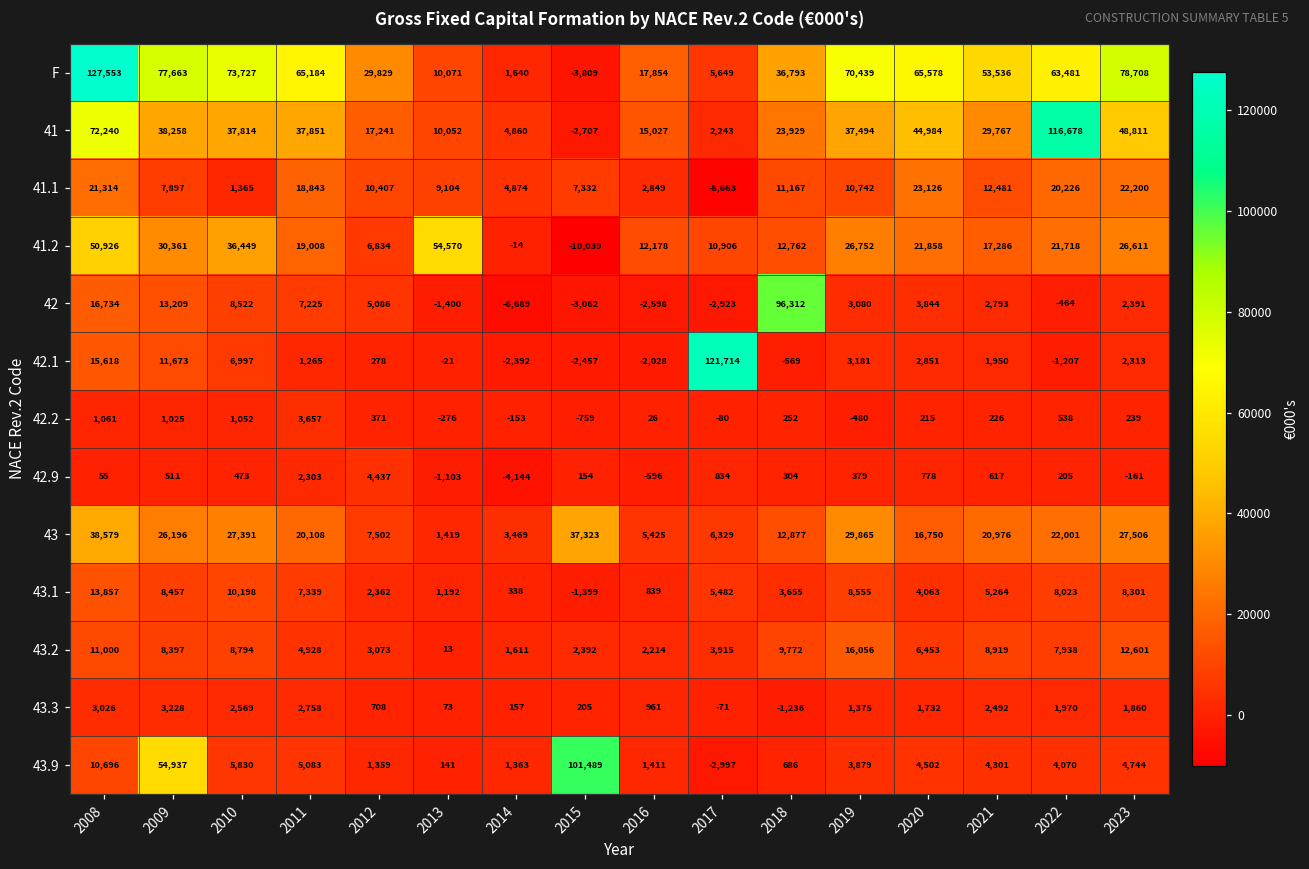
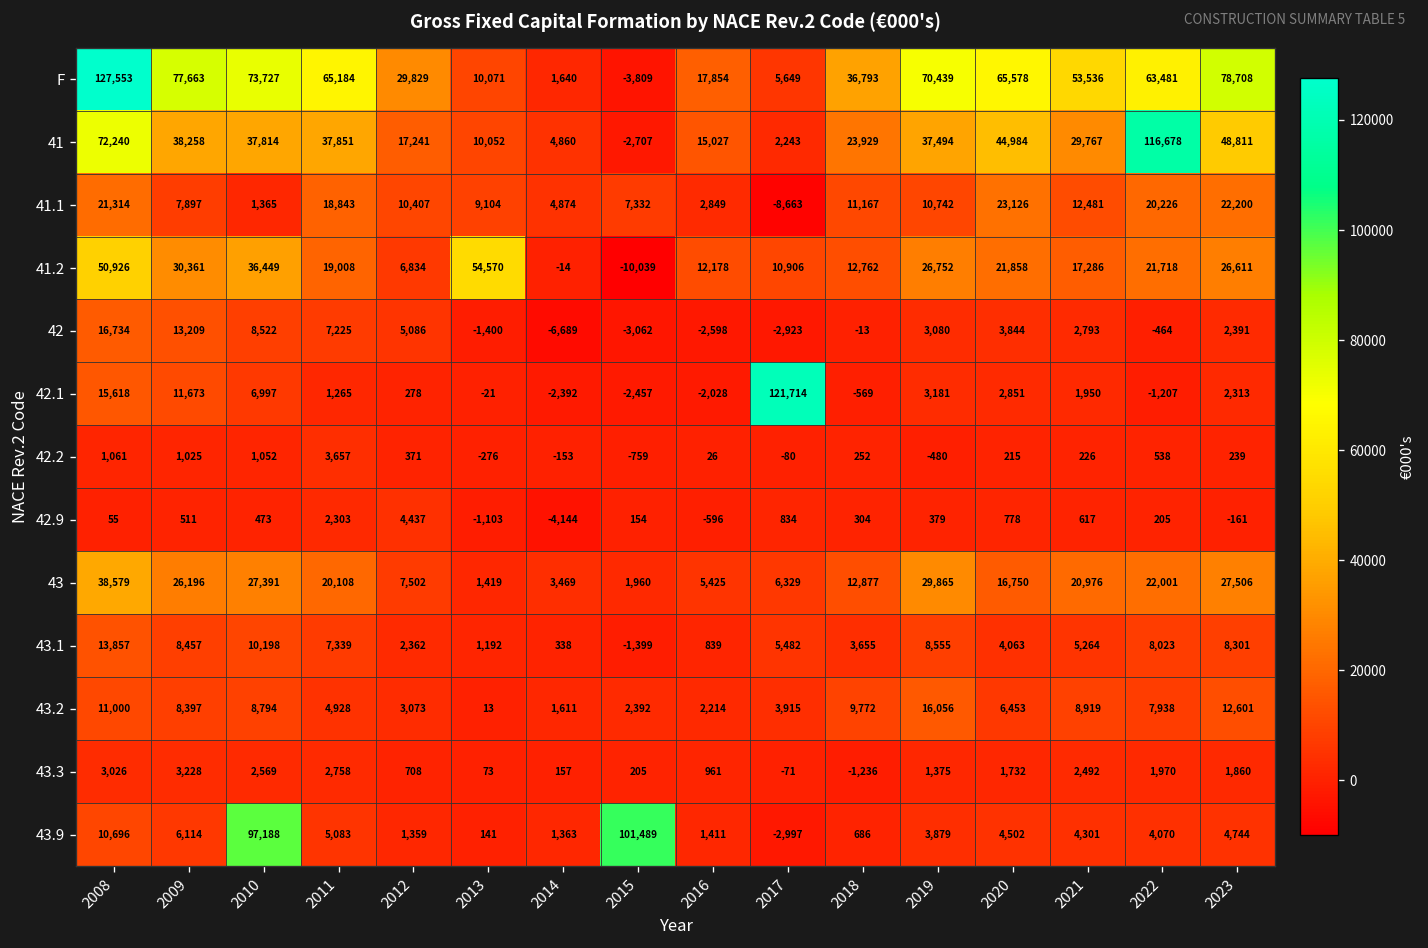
  {
    "42": {
      "2008": "16,734",
      "2009": "13,209",
      "2010": "8,522",
      "2011": "7,225",
      "2012": "5,086",
      "2013": "-1,400",
      "2014": "-6,689",
      "2015": "-3,062",
      "2016": "-2,598",
      "2017": "-2,923",
-     "2018": "96,312",
+     "2018": "-13",
      "2019": "3,080",
      "2020": "3,844",
      "2021": "2,793",
      "2022": "-464",
      "2023": "2,391"
    },
    "43": {
      "2008": "38,579",
      "2009": "26,196",
      "2010": "27,391",
      "2011": "20,108",
      "2012": "7,502",
      "2013": "1,419",
      "2014": "3,469",
-     "2015": "37,323",
+     "2015": "1,960",
      "2016": "5,425",
      "2017": "6,329",
      "2018": "12,877",
      "2019": "29,865",
      "2020": "16,750",
      "2021": "20,976",
      "2022": "22,001",
      "2023": "27,506"
    },
    "43.9": {
      "2008": "10,696",
-     "2009": "54,937",
-     "2010": "5,830",
+     "2009": "6,114",
+     "2010": "97,188",
      "2011": "5,083",
      "2012": "1,359",
      "2013": "141",
      "2014": "1,363",
      "2015": "101,489",
      "2016": "1,411",
      "2017": "-2,997",
      "2018": "686",
      "2019": "3,879",
      "2020": "4,502",
      "2021": "4,301",
      "2022": "4,070",
      "2023": "4,744"
    }
  }
